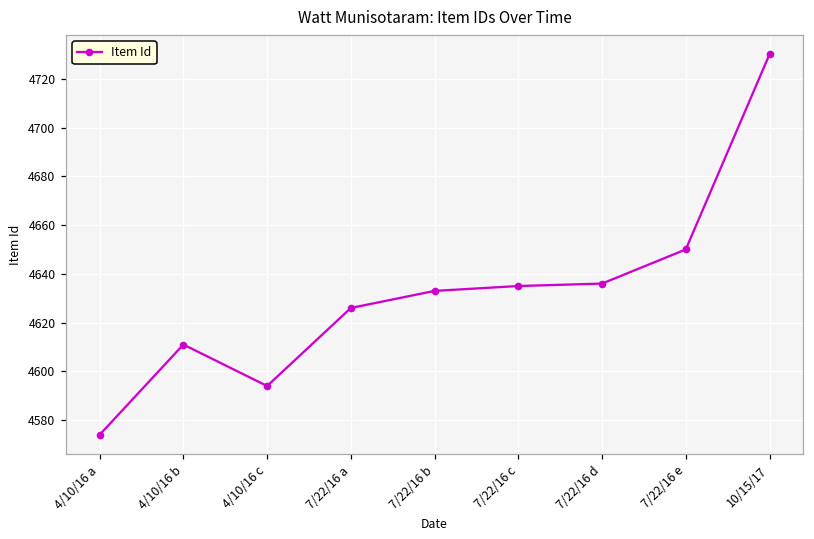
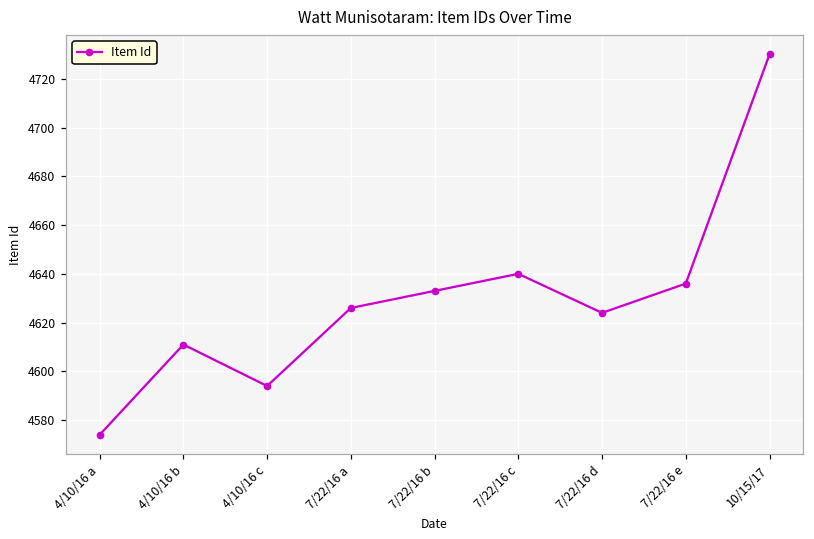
  {
    "4/10/16 a": 4574,
    "4/10/16 b": 4611,
    "4/10/16 c": 4594,
    "7/22/16 a": 4626,
    "7/22/16 b": 4633,
-   "7/22/16 c": 4635,
-   "7/22/16 d": 4636,
-   "7/22/16 e": 4650,
+   "7/22/16 c": 4640,
+   "7/22/16 d": 4624,
+   "7/22/16 e": 4636,
    "10/15/17": 4730
  }
